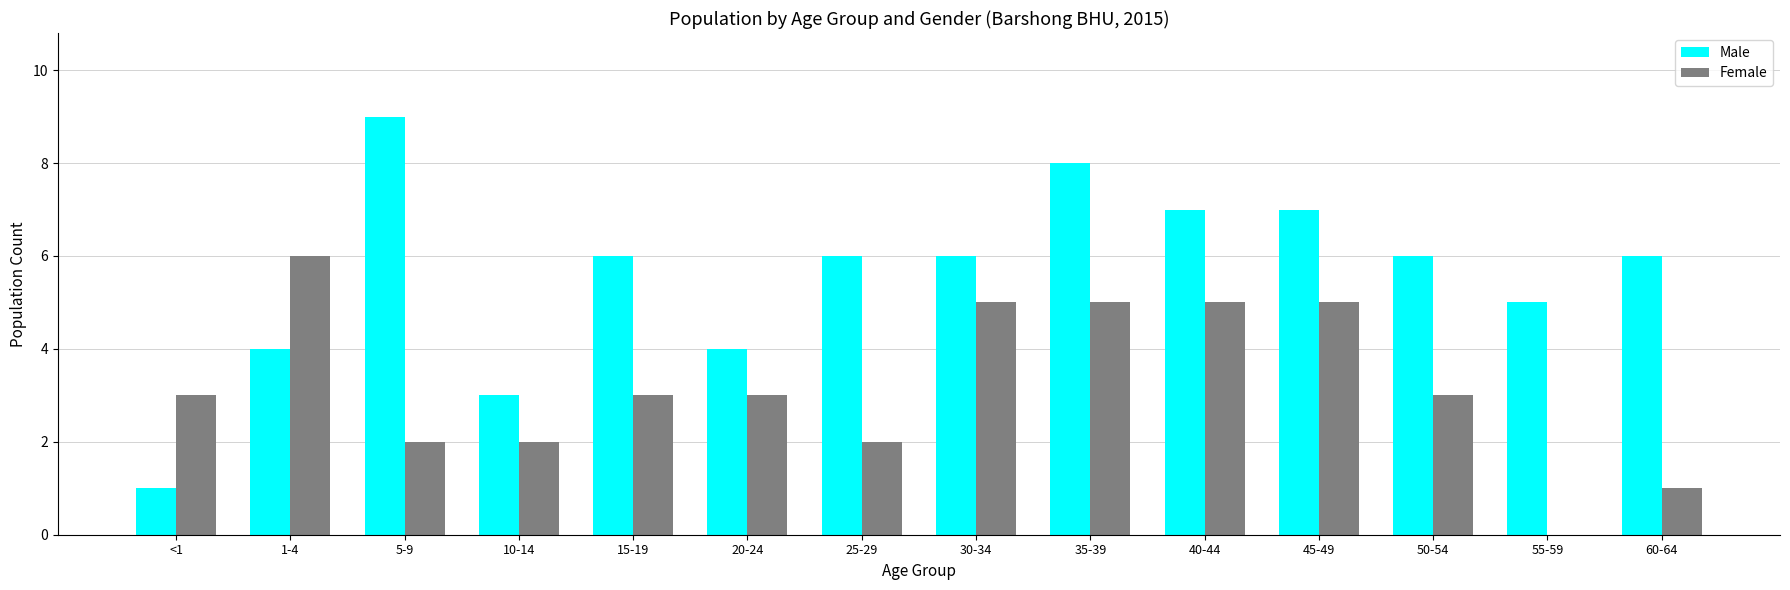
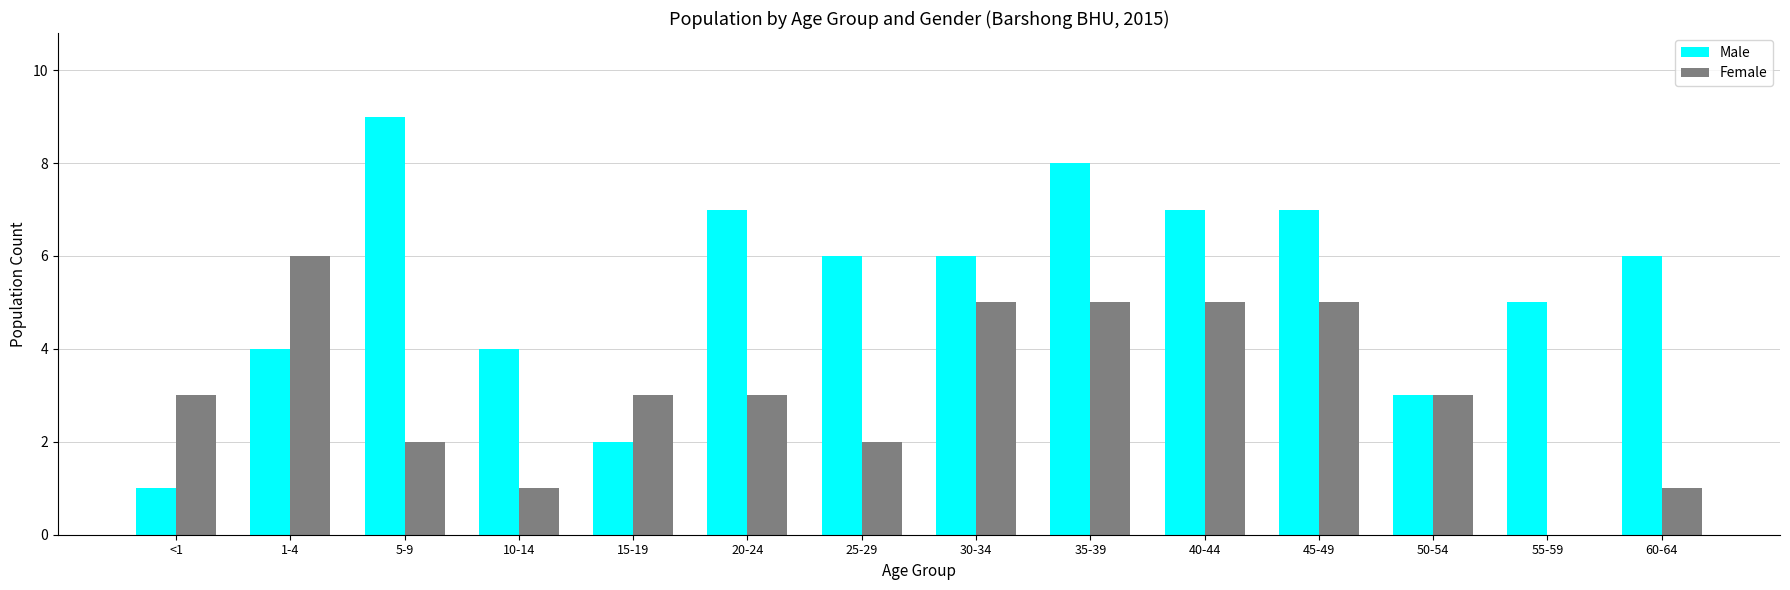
  {
    "Male": {
      "<1": 1,
      "1-4": 4,
      "5-9": 9,
-     "10-14": 3,
-     "15-19": 6,
-     "20-24": 4,
+     "10-14": 4,
+     "15-19": 2,
+     "20-24": 7,
      "25-29": 6,
      "30-34": 6,
      "35-39": 8,
      "40-44": 7,
      "45-49": 7,
-     "50-54": 6,
+     "50-54": 3,
      "55-59": 5,
      "60-64": 6
    },
    "Female": {
      "<1": 3,
      "1-4": 6,
      "5-9": 2,
-     "10-14": 2,
+     "10-14": 1,
      "15-19": 3,
      "20-24": 3,
      "25-29": 2,
      "30-34": 5,
      "35-39": 5,
      "40-44": 5,
      "45-49": 5,
      "50-54": 3,
      "55-59": 0,
      "60-64": 1
    }
  }
